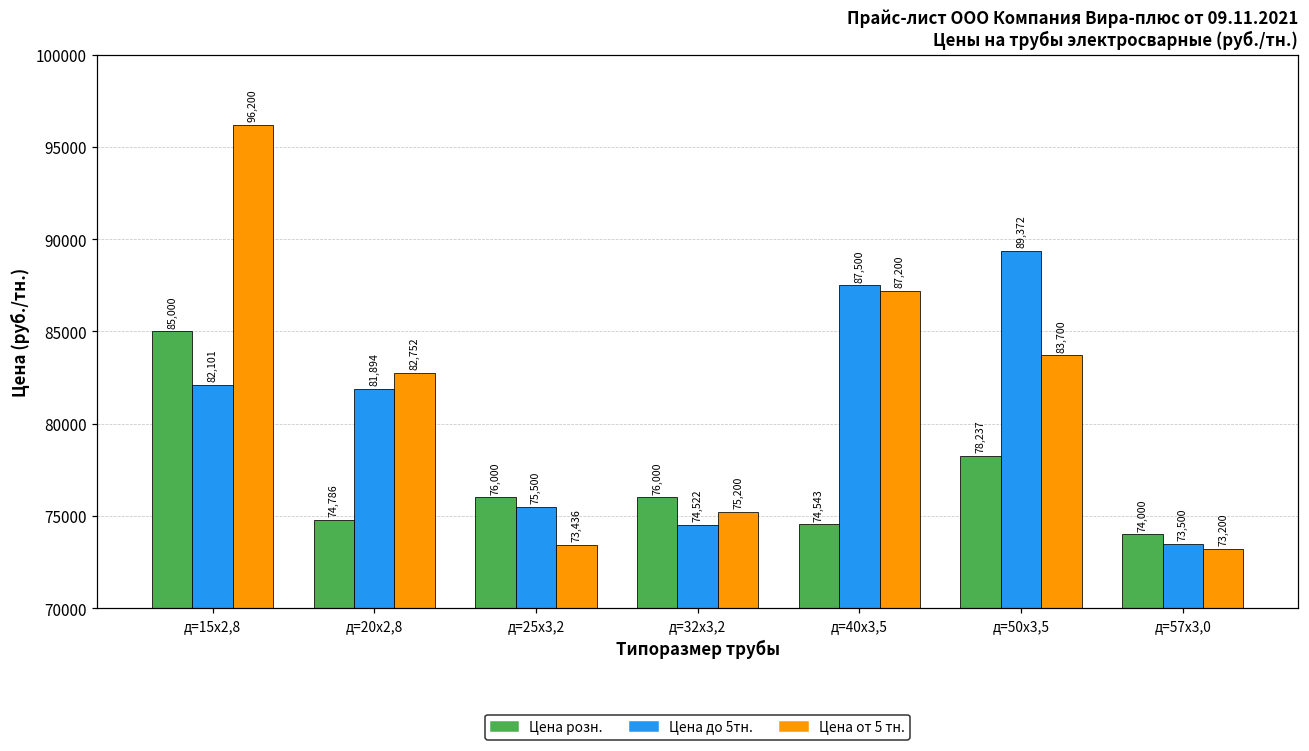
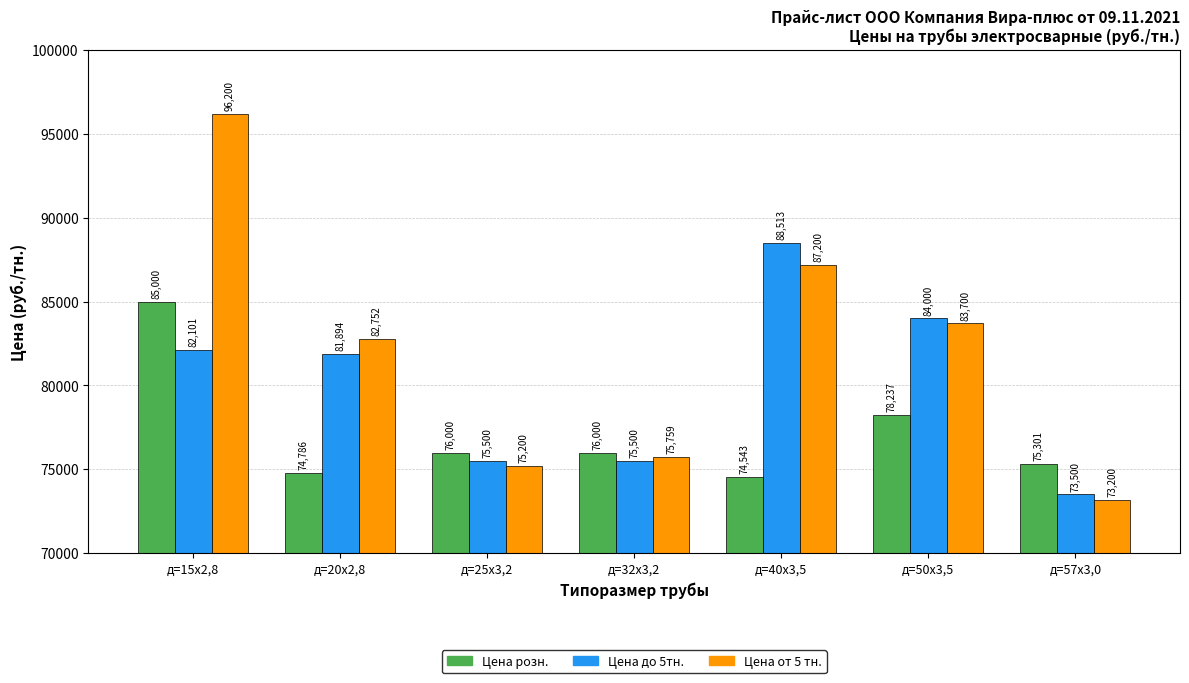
  {
    "Цена розн.": {
      "д=15х2,8": "85,000",
      "д=20х2,8": "74,786",
      "д=25х3,2": "76,000",
      "д=32х3,2": "76,000",
      "д=40х3,5": "74,543",
      "д=50х3,5": "78,237",
-     "д=57х3,0": "74,000"
+     "д=57х3,0": "75,301"
    },
    "Цена до 5тн.": {
      "д=15х2,8": "82,101",
      "д=20х2,8": "81,894",
      "д=25х3,2": "75,500",
-     "д=32х3,2": "74,522",
-     "д=40х3,5": "87,500",
-     "д=50х3,5": "89,372",
+     "д=32х3,2": "75,500",
+     "д=40х3,5": "88,513",
+     "д=50х3,5": "84,000",
      "д=57х3,0": "73,500"
    },
    "Цена от 5 тн.": {
      "д=15х2,8": "96,200",
      "д=20х2,8": "82,752",
-     "д=25х3,2": "73,436",
-     "д=32х3,2": "75,200",
+     "д=25х3,2": "75,200",
+     "д=32х3,2": "75,759",
      "д=40х3,5": "87,200",
      "д=50х3,5": "83,700",
      "д=57х3,0": "73,200"
    }
  }
